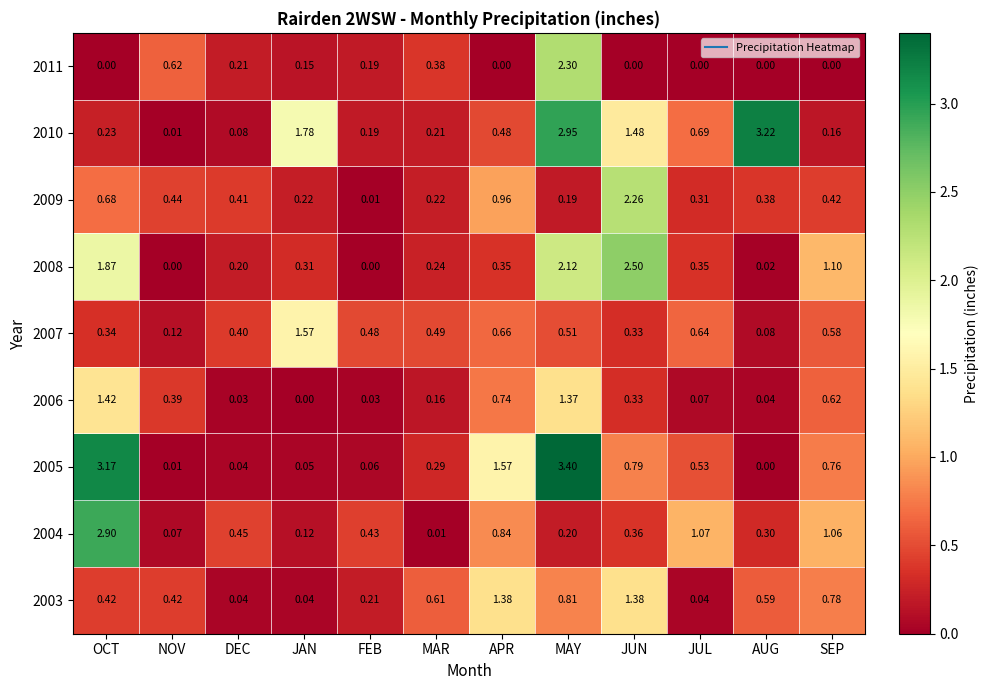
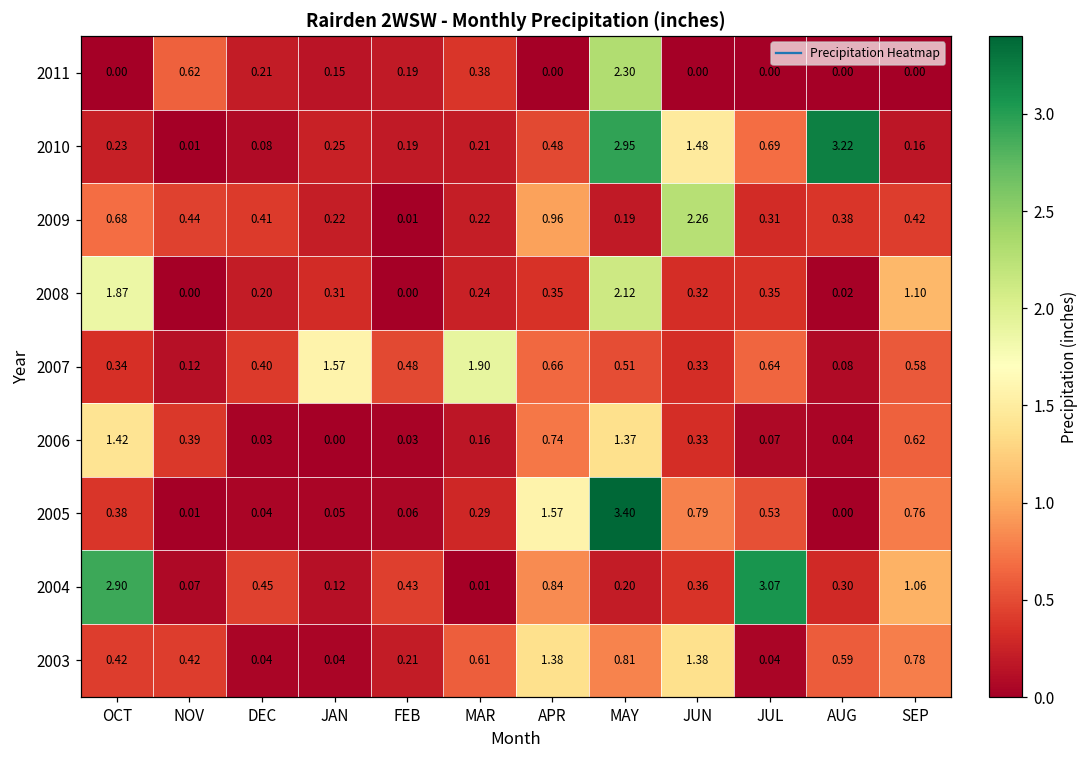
  {
    "2011": {
      "OCT": 0.00,
      "NOV": 0.62,
      "DEC": 0.21,
      "JAN": 0.15,
      "FEB": 0.19,
      "MAR": 0.38,
      "APR": 0.00,
      "MAY": 2.30,
      "JUN": 0.00,
      "JUL": 0.00,
      "AUG": 0.00,
      "SEP": 0.00
    },
    "2010": {
      "OCT": 0.23,
      "NOV": 0.01,
      "DEC": 0.08,
-     "JAN": 1.78,
+     "JAN": 0.25,
      "FEB": 0.19,
      "MAR": 0.21,
      "APR": 0.48,
      "MAY": 2.95,
      "JUN": 1.48,
      "JUL": 0.69,
      "AUG": 3.22,
      "SEP": 0.16
    },
    "2009": {
      "OCT": 0.68,
      "NOV": 0.44,
      "DEC": 0.41,
      "JAN": 0.22,
      "FEB": 0.01,
      "MAR": 0.22,
      "APR": 0.96,
      "MAY": 0.19,
      "JUN": 2.26,
      "JUL": 0.31,
      "AUG": 0.38,
      "SEP": 0.42
    },
    "2008": {
      "OCT": 1.87,
      "NOV": 0.00,
      "DEC": 0.20,
      "JAN": 0.31,
      "FEB": 0.00,
      "MAR": 0.24,
      "APR": 0.35,
      "MAY": 2.12,
-     "JUN": 2.50,
+     "JUN": 0.32,
      "JUL": 0.35,
      "AUG": 0.02,
      "SEP": 1.10
    },
    "2007": {
      "OCT": 0.34,
      "NOV": 0.12,
      "DEC": 0.40,
      "JAN": 1.57,
      "FEB": 0.48,
-     "MAR": 0.49,
+     "MAR": 1.90,
      "APR": 0.66,
      "MAY": 0.51,
      "JUN": 0.33,
      "JUL": 0.64,
      "AUG": 0.08,
      "SEP": 0.58
    },
    "2006": {
      "OCT": 1.42,
      "NOV": 0.39,
      "DEC": 0.03,
      "JAN": 0.00,
      "FEB": 0.03,
      "MAR": 0.16,
      "APR": 0.74,
      "MAY": 1.37,
      "JUN": 0.33,
      "JUL": 0.07,
      "AUG": 0.04,
      "SEP": 0.62
    },
    "2005": {
-     "OCT": 3.17,
+     "OCT": 0.38,
      "NOV": 0.01,
      "DEC": 0.04,
      "JAN": 0.05,
      "FEB": 0.06,
      "MAR": 0.29,
      "APR": 1.57,
      "MAY": 3.40,
      "JUN": 0.79,
      "JUL": 0.53,
      "AUG": 0.00,
      "SEP": 0.76
    },
    "2004": {
      "OCT": 2.90,
      "NOV": 0.07,
      "DEC": 0.45,
      "JAN": 0.12,
      "FEB": 0.43,
      "MAR": 0.01,
      "APR": 0.84,
      "MAY": 0.20,
      "JUN": 0.36,
-     "JUL": 1.07,
+     "JUL": 3.07,
      "AUG": 0.30,
      "SEP": 1.06
    },
    "2003": {
      "OCT": 0.42,
      "NOV": 0.42,
      "DEC": 0.04,
      "JAN": 0.04,
      "FEB": 0.21,
      "MAR": 0.61,
      "APR": 1.38,
      "MAY": 0.81,
      "JUN": 1.38,
      "JUL": 0.04,
      "AUG": 0.59,
      "SEP": 0.78
    }
  }
